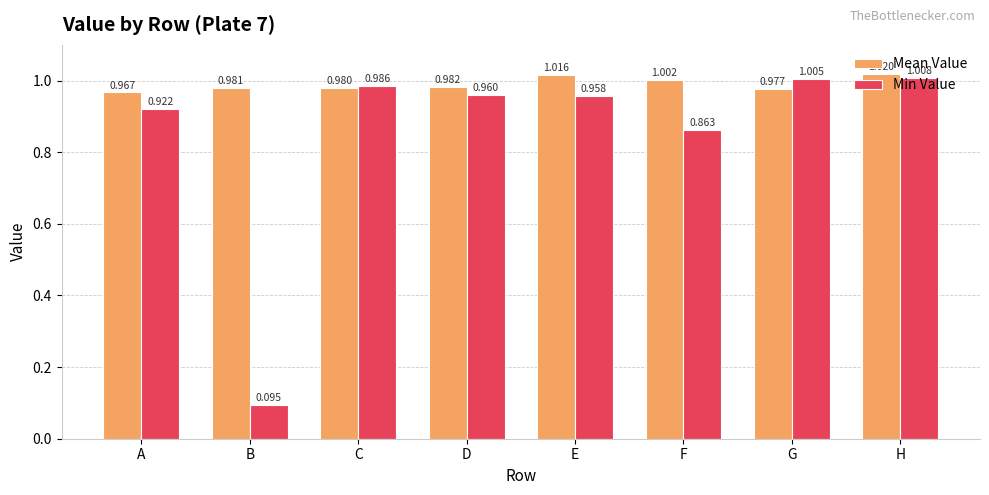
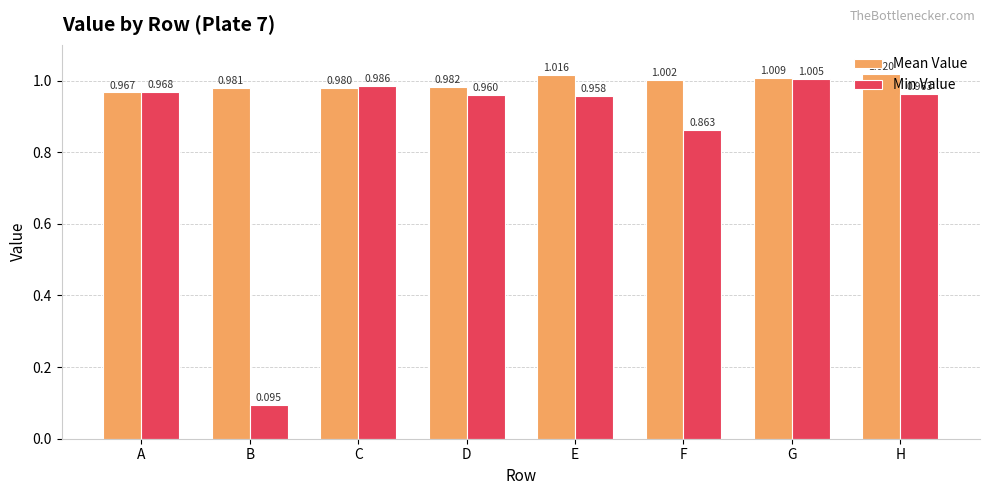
  {
    "Mean Value": {
      "A": 0.967,
      "B": 0.981,
      "C": 0.980,
      "D": 0.982,
      "E": 1.016,
      "F": 1.002,
-     "G": 0.977,
+     "G": 1.009,
      "H": 1.020
    },
    "Min Value": {
-     "A": 0.922,
+     "A": 0.968,
      "B": 0.095,
      "C": 0.986,
      "D": 0.960,
      "E": 0.958,
      "F": 0.863,
      "G": 1.005,
-     "H": 1.008
+     "H": 0.963
    }
  }
